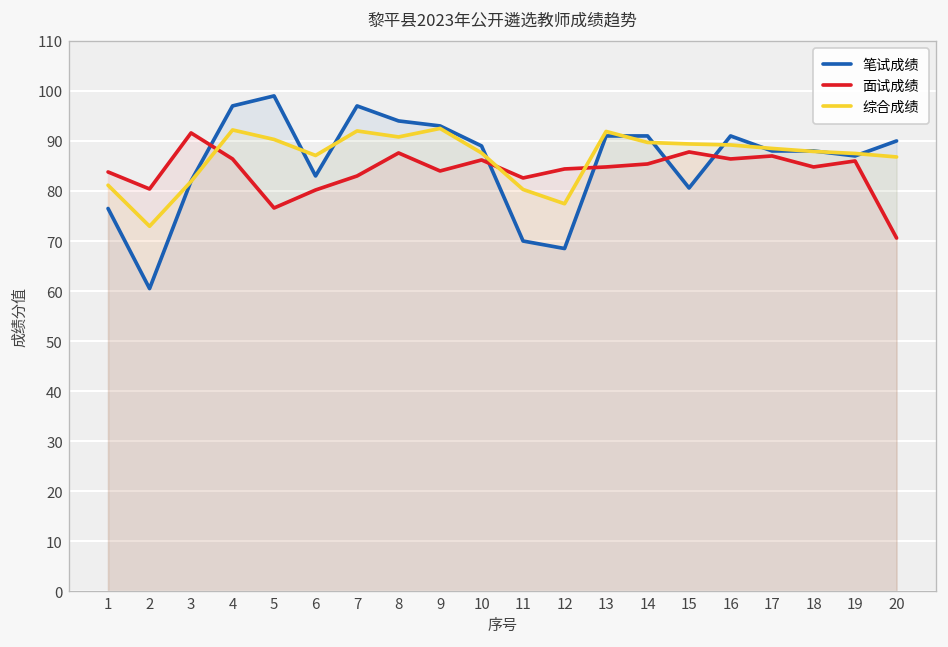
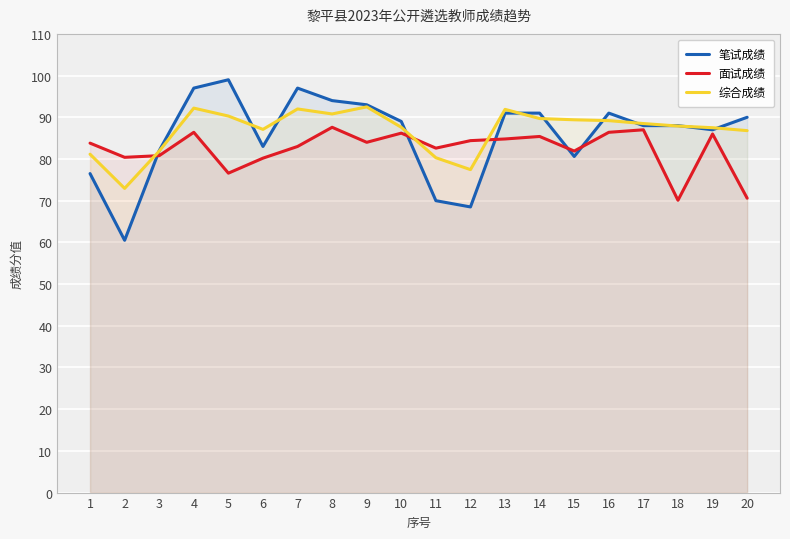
  {
    "笔试成绩": {
      "1": 77,
      "2": 61,
      "4": 97,
      "5": 99,
      "6": 83,
      "7": 97,
      "8": 94,
      "10": 89,
      "11": 70,
      "12": 69,
      "13": 91,
      "14": 91,
      "15": 81,
      "16": 91,
      "20": 90
    },
    "面试成绩": {
      "1": 84,
      "2": 80,
-     "3": 92,
+     "3": 81,
      "4": 86,
      "5": 77,
      "6": 80,
      "7": 83,
      "8": 88,
      "9": 84,
      "10": 86,
      "11": 83,
      "12": 84,
      "13": 85,
      "14": 85,
-     "15": 88,
+     "15": 82,
      "16": 86,
      "17": 87,
-     "18": 85,
+     "18": 70,
      "19": 86,
      "20": 71
    },
    "综合成绩": {
      "1": 81,
      "2": 73,
      "4": 92,
      "5": 90,
      "6": 87,
      "7": 92,
      "8": 91,
      "10": 88,
      "11": 80,
      "12": 77,
      "13": 92,
      "14": 90,
      "15": 89,
      "16": 89,
      "20": 87
    }
  }
